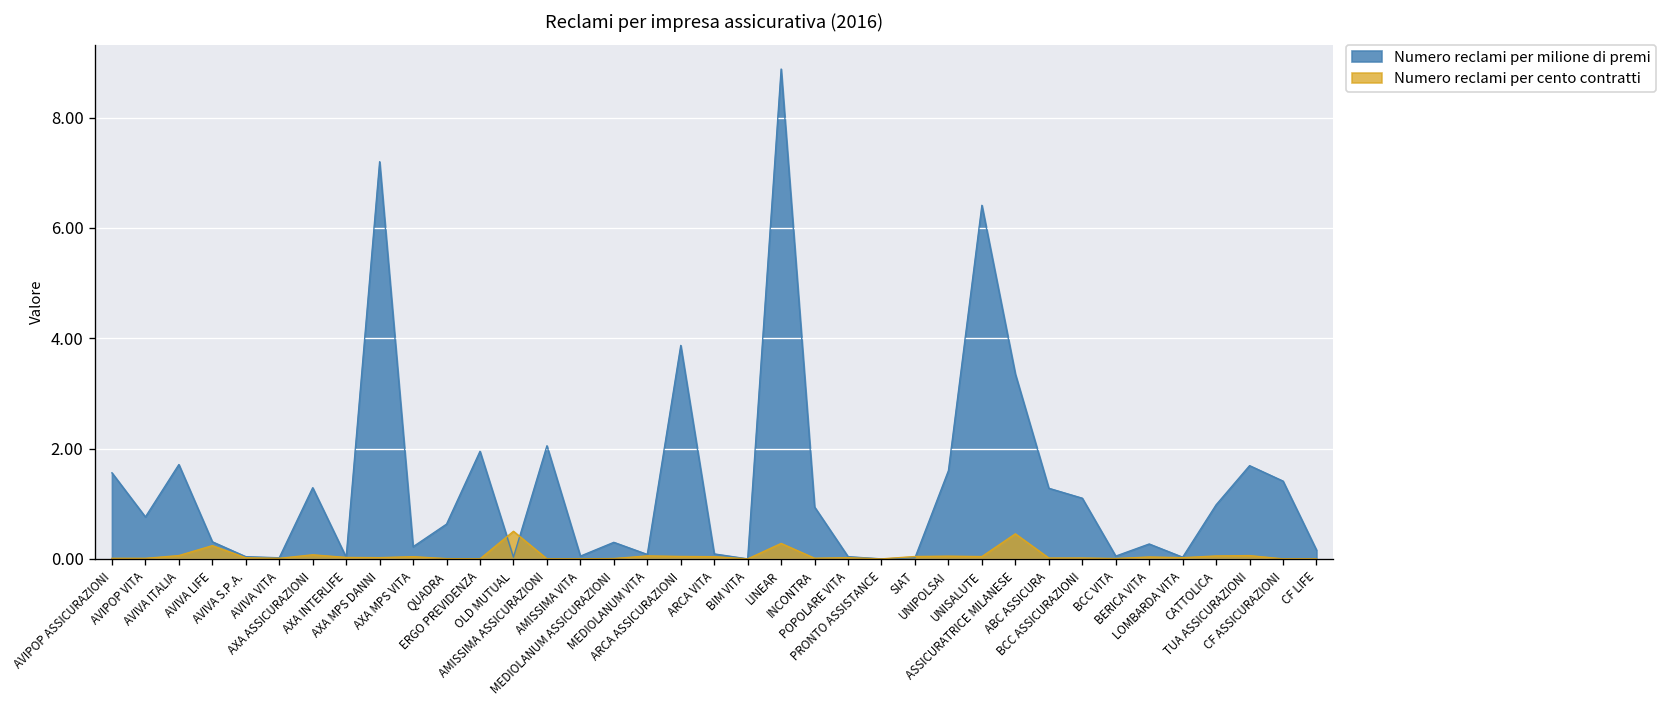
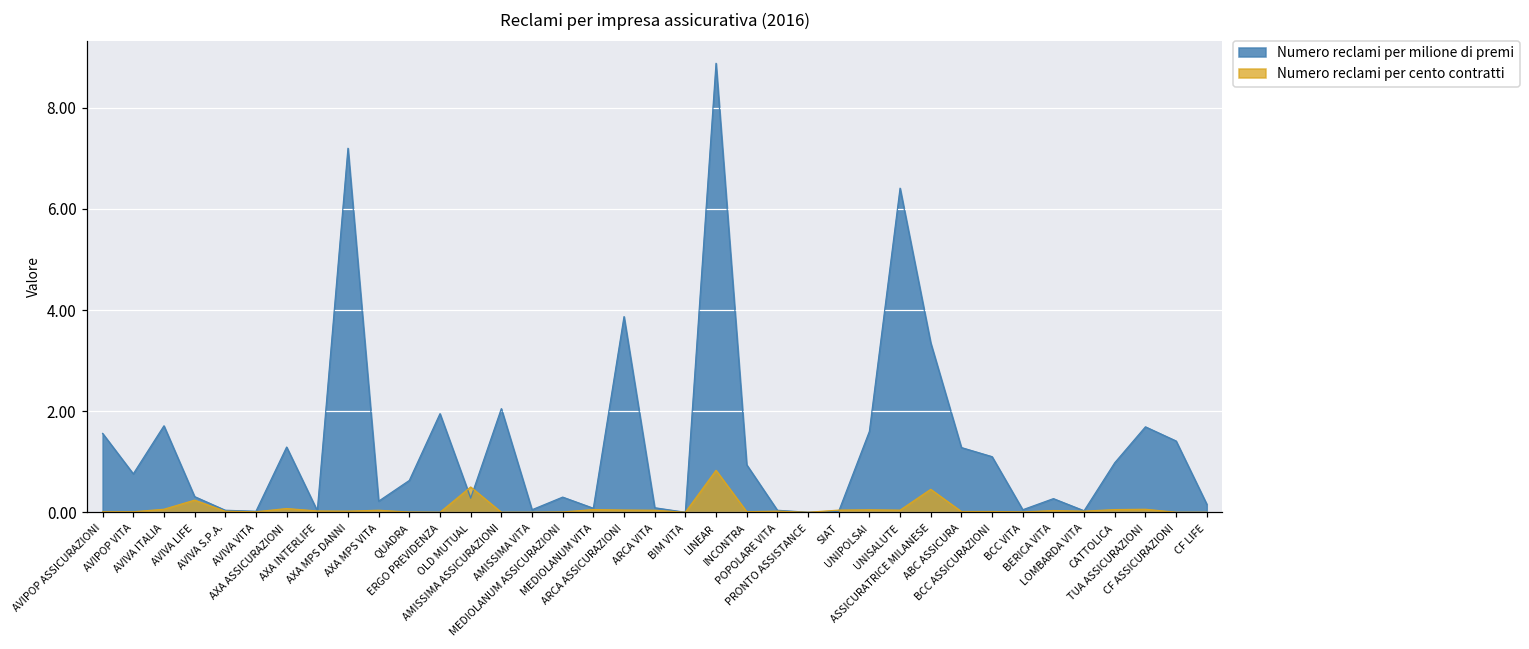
  {
    "Numero reclami per milione di premi": {
      "AVIPOP ASSICURAZIONI": 1.6,
      "AVIPOP VITA": 0.8,
      "AVIVA ITALIA": 1.7,
      "AVIVA LIFE": 0.3,
      "AXA ASSICURAZIONI": 1.3,
      "AXA MPS DANNI": 7.2,
      "AXA MPS VITA": 0.2,
      "QUADRA": 0.6,
      "ERGO PREVIDENZA": 2.0,
-     "OLD MUTUAL": 0.0,
+     "OLD MUTUAL": 0.3,
      "AMISSIMA ASSICURAZIONI": 2.1,
      "MEDIOLANUM ASSICURAZIONI": 0.3,
      "ARCA ASSICURAZIONI": 3.9,
      "LINEAR": 8.9,
      "INCONTRA": 0.9,
      "UNIPOLSAI": 1.6,
      "UNISALUTE": 6.4,
      "ASSICURATRICE MILANESE": 3.4,
      "ABC ASSICURA": 1.3,
      "BCC ASSICURAZIONI": 1.1,
      "BERICA VITA": 0.3,
      "CATTOLICA": 1.0,
      "TUA ASSICURAZIONI": 1.7,
      "CF ASSICURAZIONI": 1.4,
      "CF LIFE": 0.2
    },
    "Numero reclami per cento contratti": {
      "AVIPOP ASSICURAZIONI": 0.0,
      "AVIPOP VITA": 0.0,
      "AVIVA ITALIA": 0.1,
      "AVIVA LIFE": 0.2,
      "AXA ASSICURAZIONI": 0.1,
      "AXA MPS DANNI": 0.0,
      "AXA MPS VITA": 0.0,
      "QUADRA": 0.0,
      "ERGO PREVIDENZA": 0.0,
      "OLD MUTUAL": 0.5,
      "AMISSIMA ASSICURAZIONI": 0.0,
      "MEDIOLANUM ASSICURAZIONI": 0.0,
      "ARCA ASSICURAZIONI": 0.0,
-     "LINEAR": 0.3,
+     "LINEAR": 0.8,
      "INCONTRA": 0.0,
      "UNIPOLSAI": 0.0,
      "UNISALUTE": 0.0,
      "ASSICURATRICE MILANESE": 0.5,
      "ABC ASSICURA": 0.0,
      "BCC ASSICURAZIONI": 0.0,
      "BERICA VITA": 0.0,
      "CATTOLICA": 0.1,
      "TUA ASSICURAZIONI": 0.1,
      "CF ASSICURAZIONI": 0.0,
      "CF LIFE": 0.0
    }
  }
